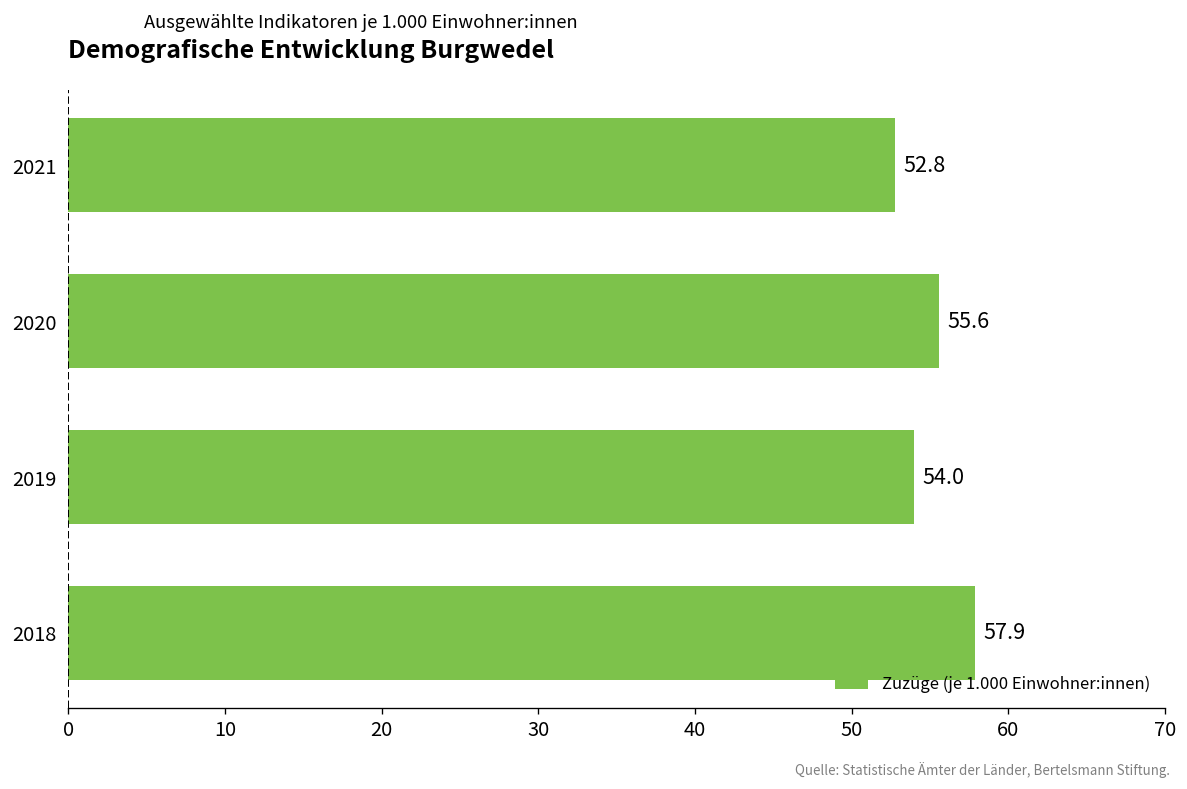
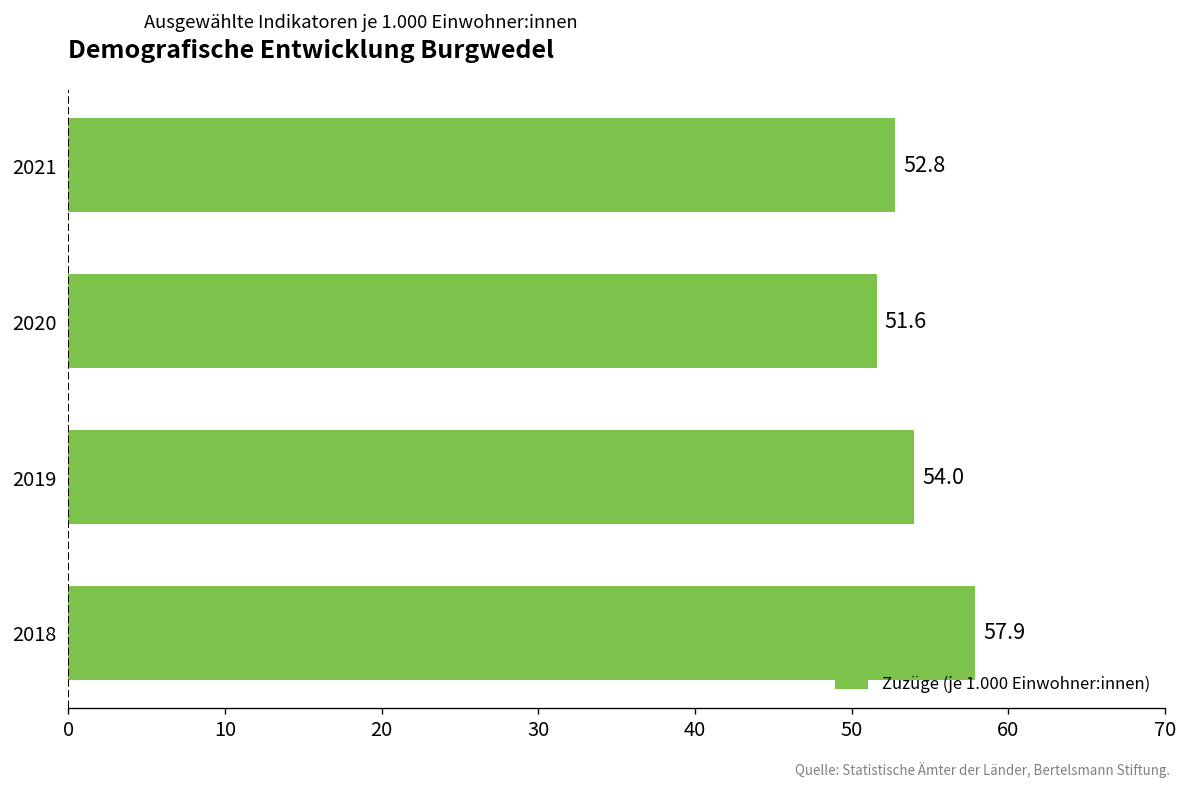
  {
    "2021": 52.8,
-   "2020": 55.6,
+   "2020": 51.6,
    "2019": 54.0,
    "2018": 57.9
  }
